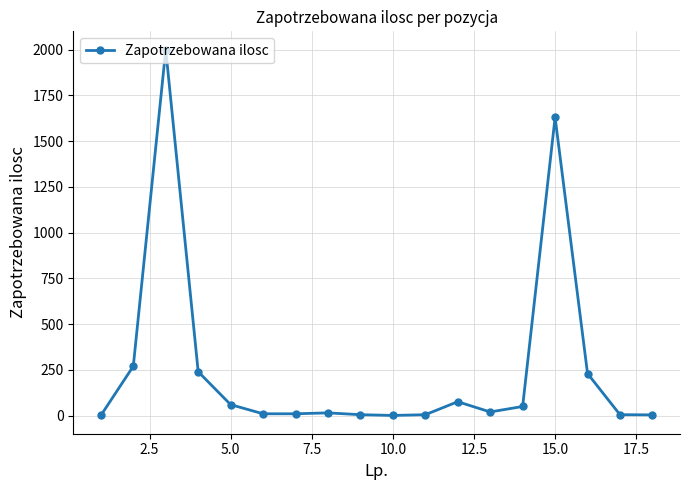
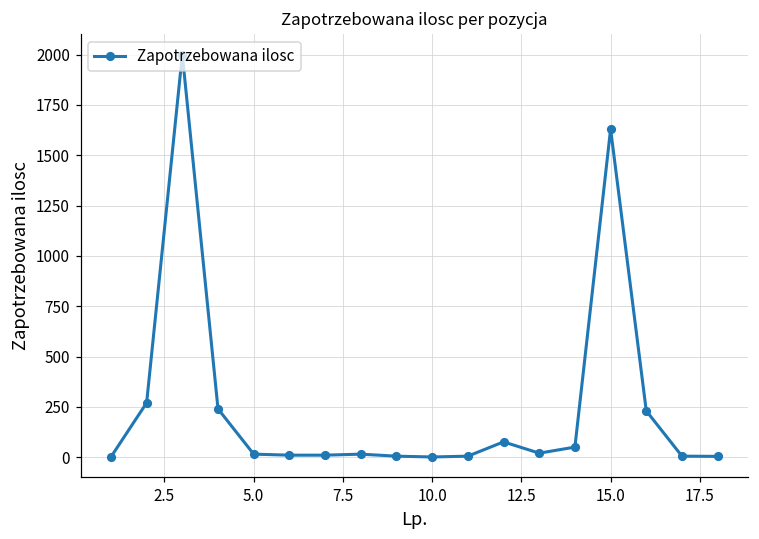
  {
-   "5.0": 60,
+   "5.0": 20,
    "10.0": 0,
    "15.0": 1630
  }
